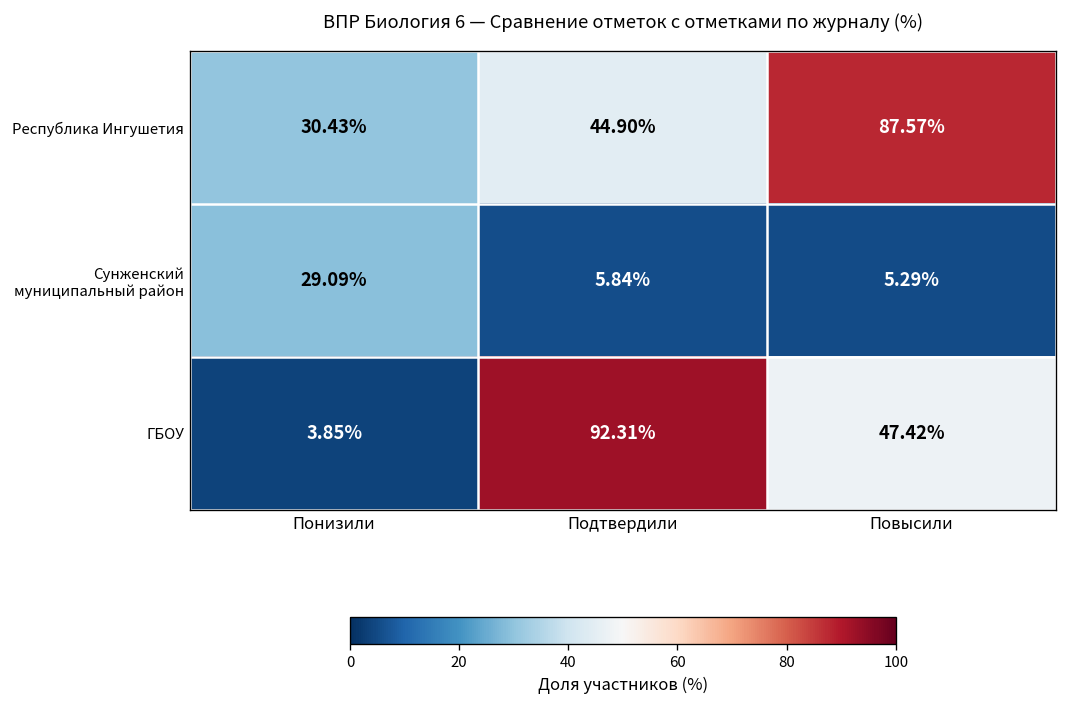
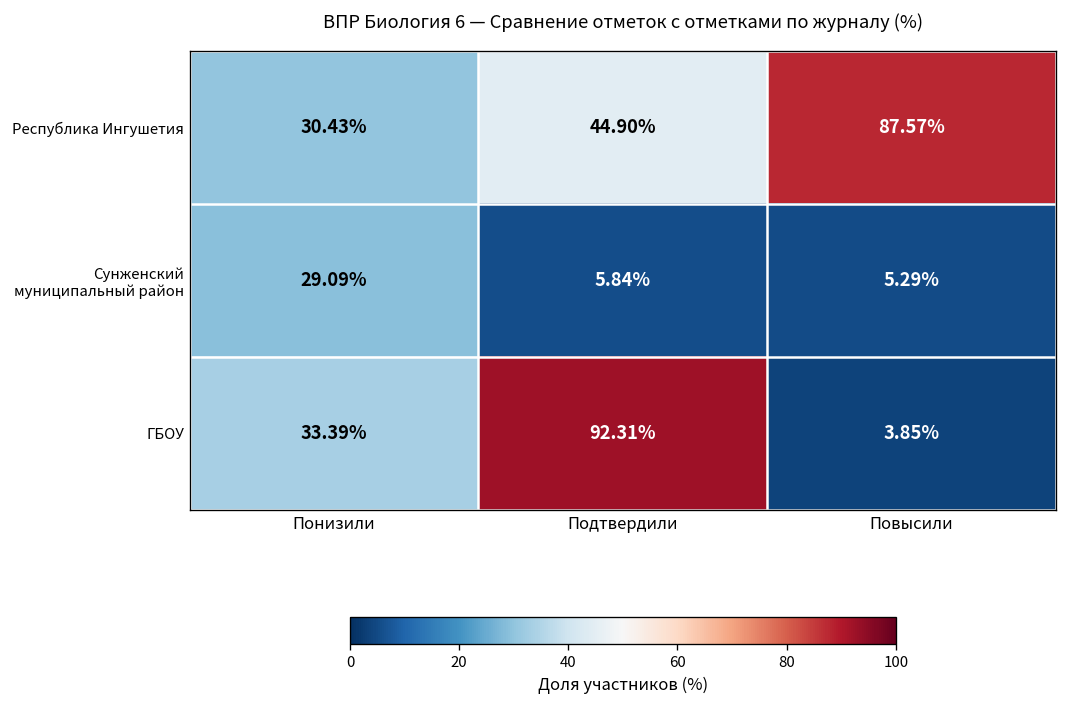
  {
    "Республика Ингушетия": {
      "Понизили": "30.43%",
      "Подтвердили": "44.90%",
      "Повысили": "87.57%"
    },
    "Сунженский муниципальный район": {
      "Понизили": "29.09%",
      "Подтвердили": "5.84%",
      "Повысили": "5.29%"
    },
    "ГБОУ": {
-     "Понизили": "3.85%",
+     "Понизили": "33.39%",
      "Подтвердили": "92.31%",
-     "Повысили": "47.42%"
+     "Повысили": "3.85%"
    }
  }
